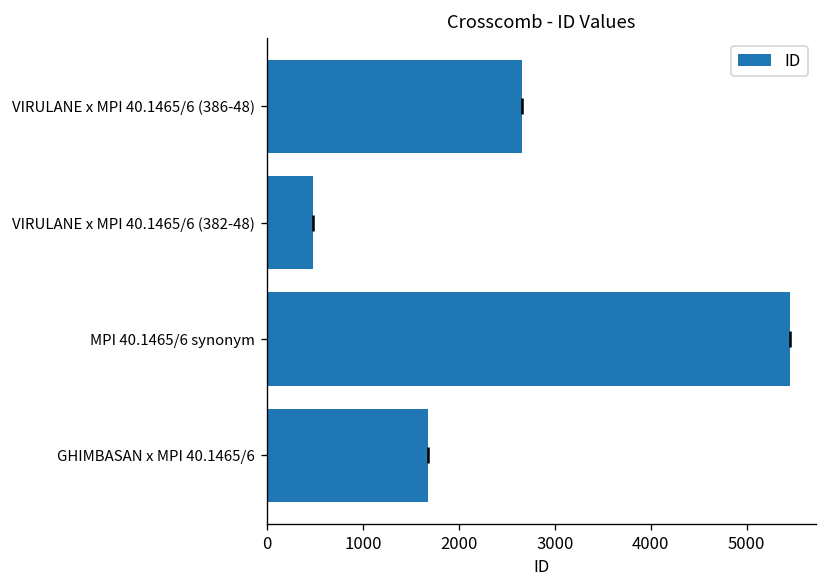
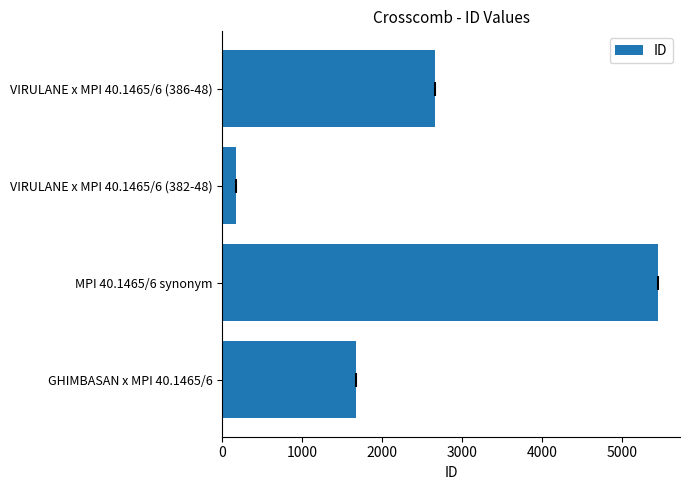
  {
    "ID": {
      "VIRULANE x MPI 40.1465/6 (386-48)": 2700,
-     "VIRULANE x MPI 40.1465/6 (382-48)": 500,
+     "VIRULANE x MPI 40.1465/6 (382-48)": 200,
      "MPI 40.1465/6 synonym": 5500,
      "GHIMBASAN x MPI 40.1465/6": 1700
    }
  }
